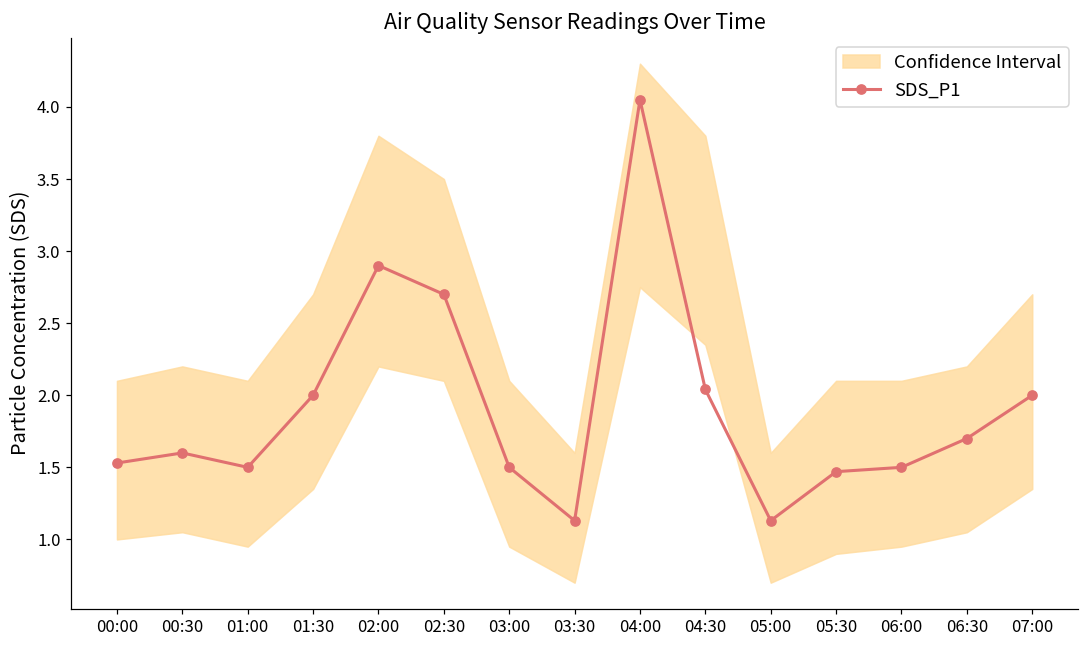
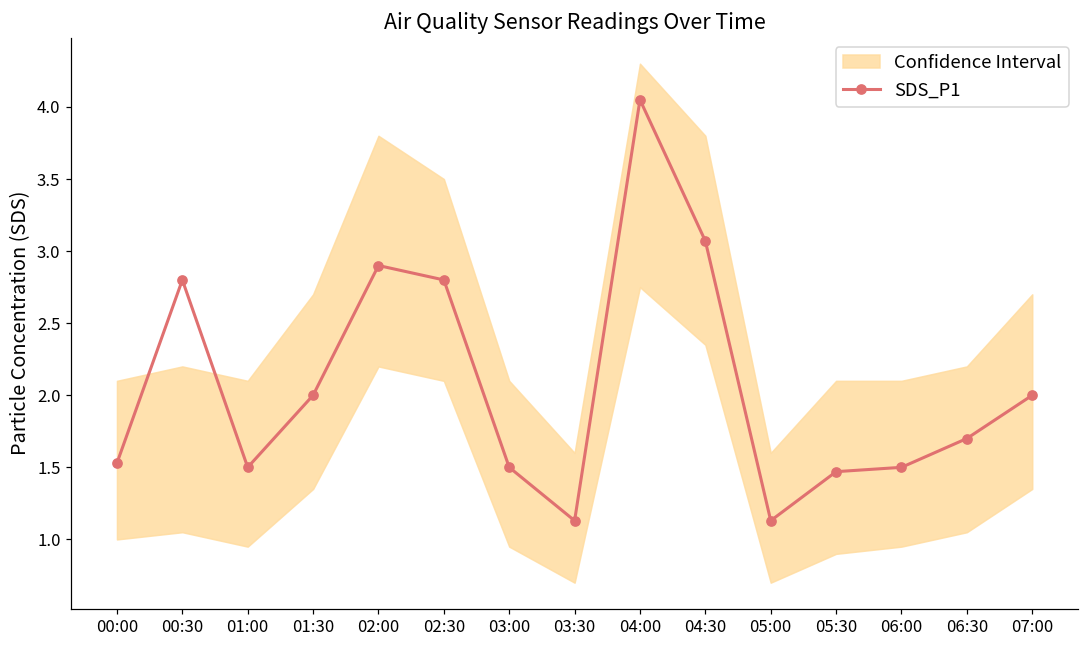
  {
    "SDS_P1": {
      "00:00": 1.53,
-     "00:30": 1.6,
+     "00:30": 2.8,
      "01:00": 1.50,
      "01:30": 2.00,
      "02:00": 2.90,
-     "02:30": 2.7,
+     "02:30": 2.8,
      "03:00": 1.50,
      "03:30": 1.13,
      "04:00": 4.05,
-     "04:30": 2.04,
+     "04:30": 3.07,
      "05:00": 1.13,
      "05:30": 1.47,
      "06:00": 1.50,
      "06:30": 1.70,
      "07:00": 2.00
    }
  }
